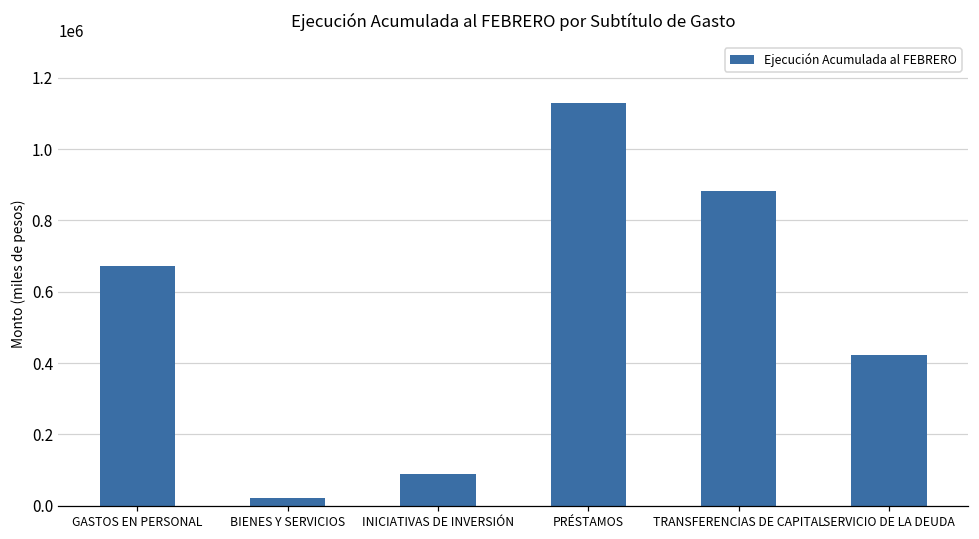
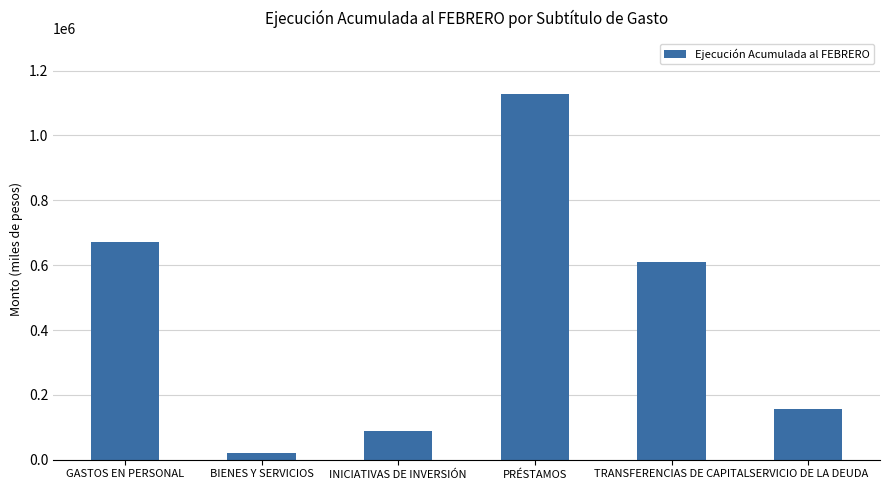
  {
    "GASTOS EN PERSONAL": 670000,
    "BIENES Y SERVICIOS": 20000,
    "INICIATIVAS DE INVERSIÓN": 90000,
    "PRÉSTAMOS": 1130000,
-   "TRANSFERENCIAS DE CAPITAL": 880000,
-   "SERVICIO DE LA DEUDA": 420000
+   "TRANSFERENCIAS DE CAPITAL": 610000,
+   "SERVICIO DE LA DEUDA": 160000
  }
